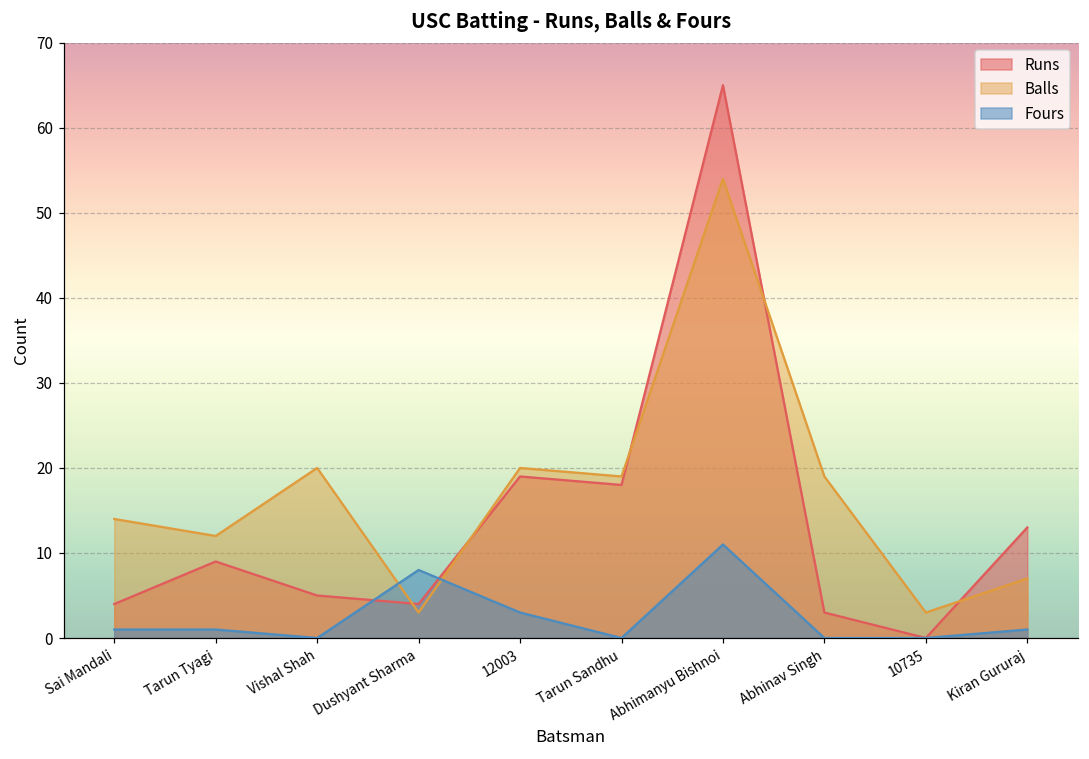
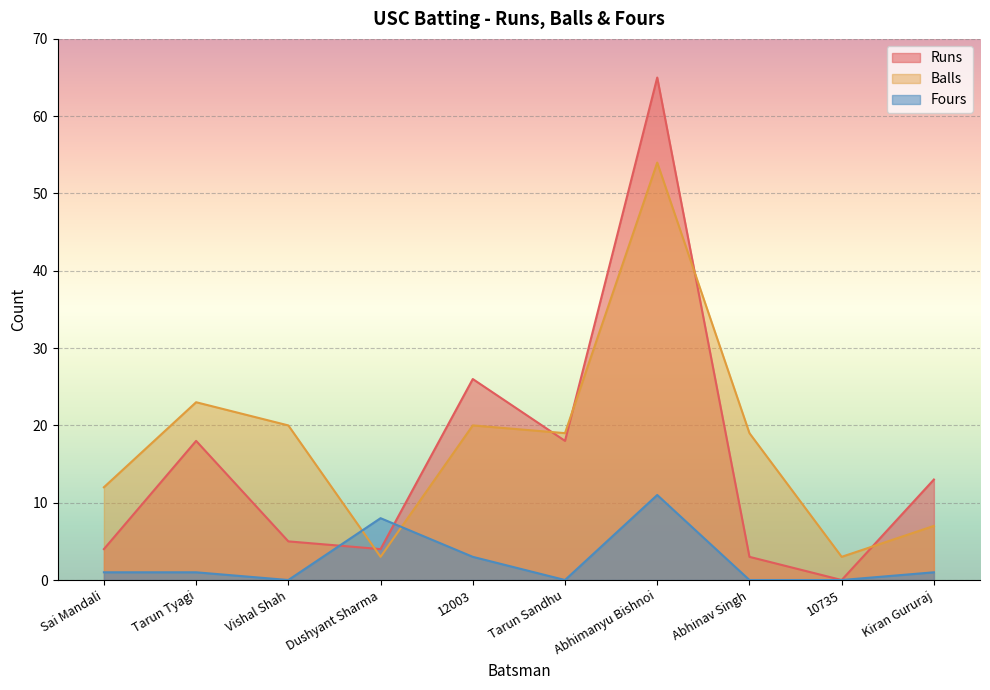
  {
    "Runs": {
      "Sai Mandali": 4,
-     "Tarun Tyagi": 9,
+     "Tarun Tyagi": 18,
      "Vishal Shah": 5,
      "Dushyant Sharma": 4,
-     "12003": 19,
+     "12003": 26,
      "Tarun Sandhu": 18,
      "Abhimanyu Bishnoi": 65,
      "Abhinav Singh": 3,
      "Kiran Gururaj": 13
    },
    "Balls": {
-     "Sai Mandali": 14,
-     "Tarun Tyagi": 12,
+     "Sai Mandali": 12,
+     "Tarun Tyagi": 23,
      "Vishal Shah": 20,
      "Dushyant Sharma": 3,
      "12003": 20,
      "Tarun Sandhu": 19,
      "Abhimanyu Bishnoi": 54,
      "Abhinav Singh": 19,
      "10735": 3,
      "Kiran Gururaj": 7
    },
    "Fours": {
      "Sai Mandali": 1,
      "Tarun Tyagi": 1,
      "Vishal Shah": 0,
      "Dushyant Sharma": 8,
      "12003": 3,
      "Tarun Sandhu": 0,
      "Abhimanyu Bishnoi": 11,
      "Abhinav Singh": 0,
      "Kiran Gururaj": 1
    }
  }
